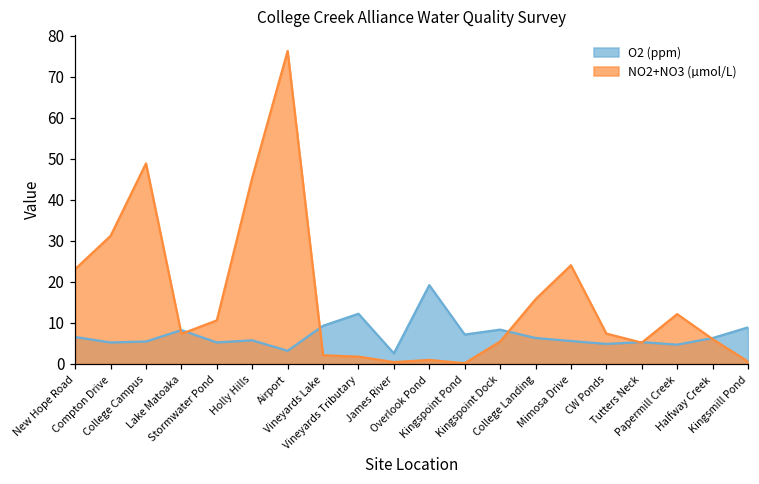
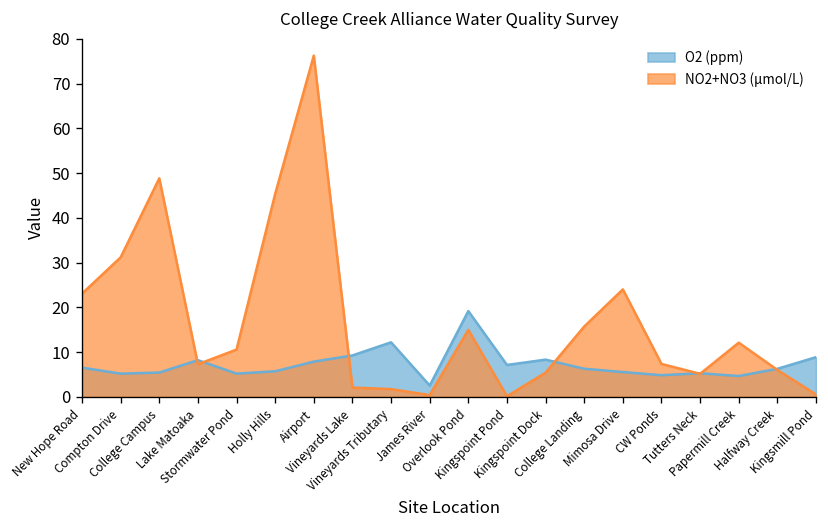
  {
    "O2 (ppm)": {
      "New Hope Road": 7,
      "Compton Drive": 5,
      "College Campus": 5,
      "Lake Matoaka": 8,
      "Stormwater Pond": 5,
      "Holly Hills": 6,
-     "Airport": 3,
+     "Airport": 8,
      "Vineyards Lake": 9,
      "Vineyards Tributary": 12,
      "James River": 3,
      "Overlook Pond": 19,
      "Kingspoint Pond": 7,
      "Kingspoint Dock": 8,
      "College Landing": 6,
      "Mimosa Drive": 6,
      "CW Ponds": 5,
      "Papermill Creek": 5,
      "Kingsmill Pond": 9
    },
    "NO2+NO3 (µmol/L)": {
      "New Hope Road": 23,
      "Compton Drive": 31,
      "College Campus": 49,
      "Lake Matoaka": 7,
      "Stormwater Pond": 11,
      "Holly Hills": 45,
      "Airport": 76,
      "Vineyards Lake": 2,
      "Vineyards Tributary": 2,
      "James River": 0,
-     "Overlook Pond": 1,
+     "Overlook Pond": 15,
      "Kingspoint Pond": 0,
      "Kingspoint Dock": 5,
      "College Landing": 16,
      "Mimosa Drive": 24,
      "CW Ponds": 7,
      "Papermill Creek": 12,
      "Kingsmill Pond": 1
    }
  }
